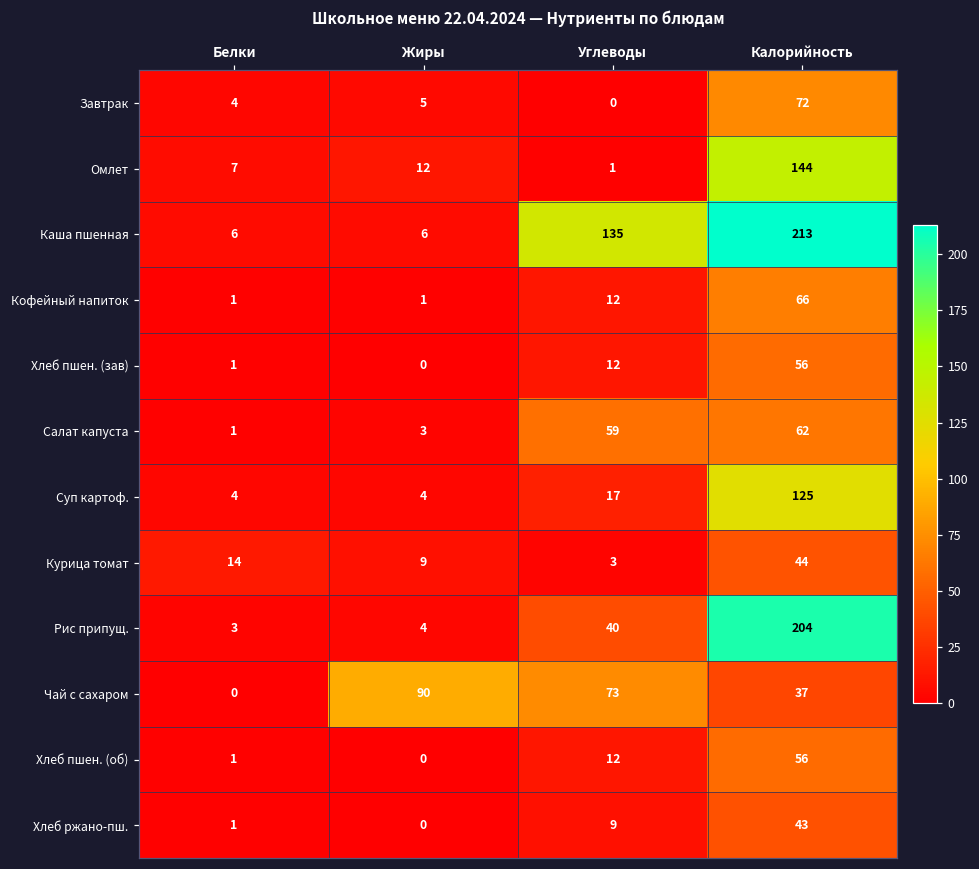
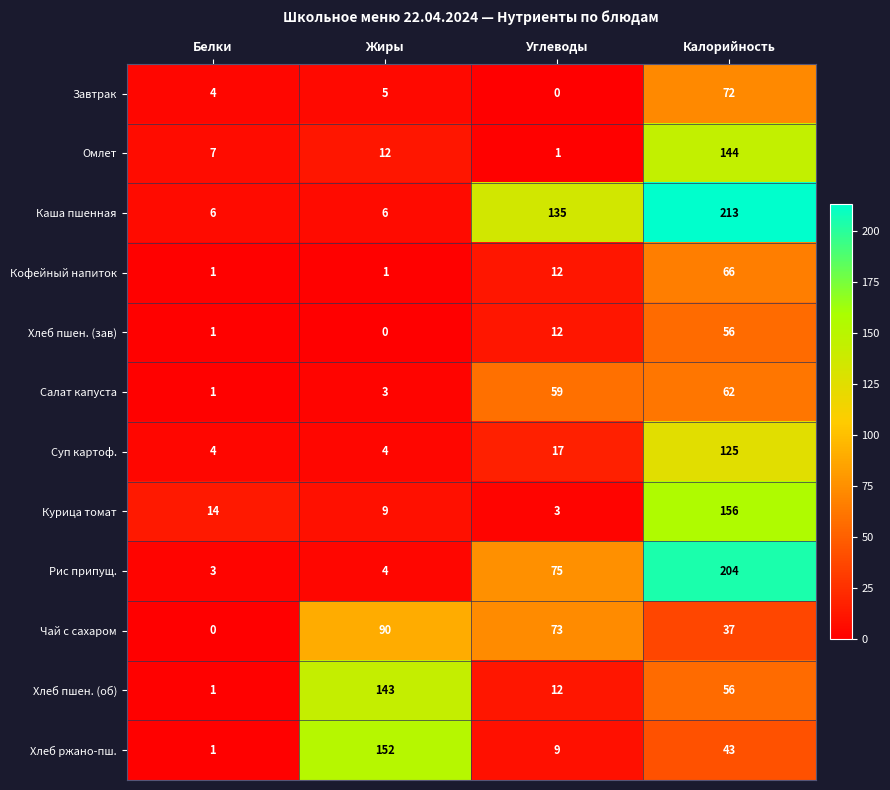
  {
    "Завтрак": {
      "Белки": 4,
      "Жиры": 5,
      "Углеводы": 0,
      "Калорийность": 72
    },
    "Омлет": {
      "Белки": 7,
      "Жиры": 12,
      "Углеводы": 1,
      "Калорийность": 144
    },
    "Каша пшенная": {
      "Белки": 6,
      "Жиры": 6,
      "Углеводы": 135,
      "Калорийность": 213
    },
    "Кофейный напиток": {
      "Белки": 1,
      "Жиры": 1,
      "Углеводы": 12,
      "Калорийность": 66
    },
    "Хлеб пшен. (зав)": {
      "Белки": 1,
      "Жиры": 0,
      "Углеводы": 12,
      "Калорийность": 56
    },
    "Салат капуста": {
      "Белки": 1,
      "Жиры": 3,
      "Углеводы": 59,
      "Калорийность": 62
    },
    "Суп картоф.": {
      "Белки": 4,
      "Жиры": 4,
      "Углеводы": 17,
      "Калорийность": 125
    },
    "Курица томат": {
      "Белки": 14,
      "Жиры": 9,
      "Углеводы": 3,
-     "Калорийность": 44
+     "Калорийность": 156
    },
    "Рис припущ.": {
      "Белки": 3,
      "Жиры": 4,
-     "Углеводы": 40,
+     "Углеводы": 75,
      "Калорийность": 204
    },
    "Чай с сахаром": {
      "Белки": 0,
      "Жиры": 90,
      "Углеводы": 73,
      "Калорийность": 37
    },
    "Хлеб пшен. (об)": {
      "Белки": 1,
-     "Жиры": 0,
+     "Жиры": 143,
      "Углеводы": 12,
      "Калорийность": 56
    },
    "Хлеб ржано-пш.": {
      "Белки": 1,
-     "Жиры": 0,
+     "Жиры": 152,
      "Углеводы": 9,
      "Калорийность": 43
    }
  }
